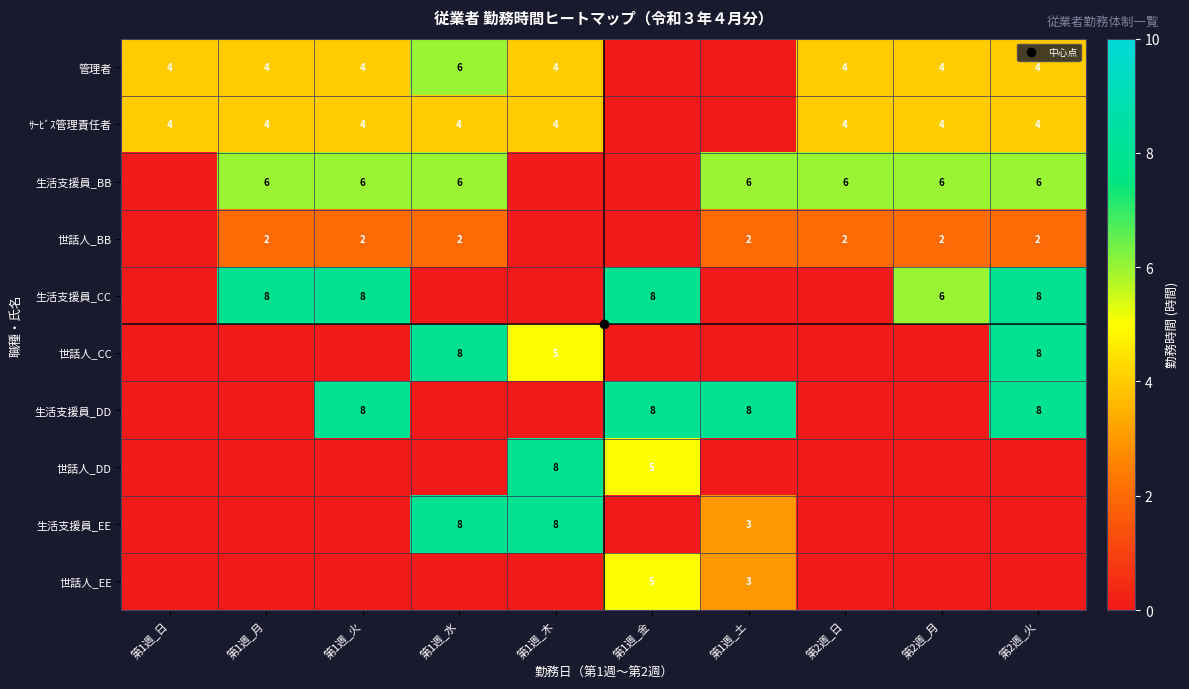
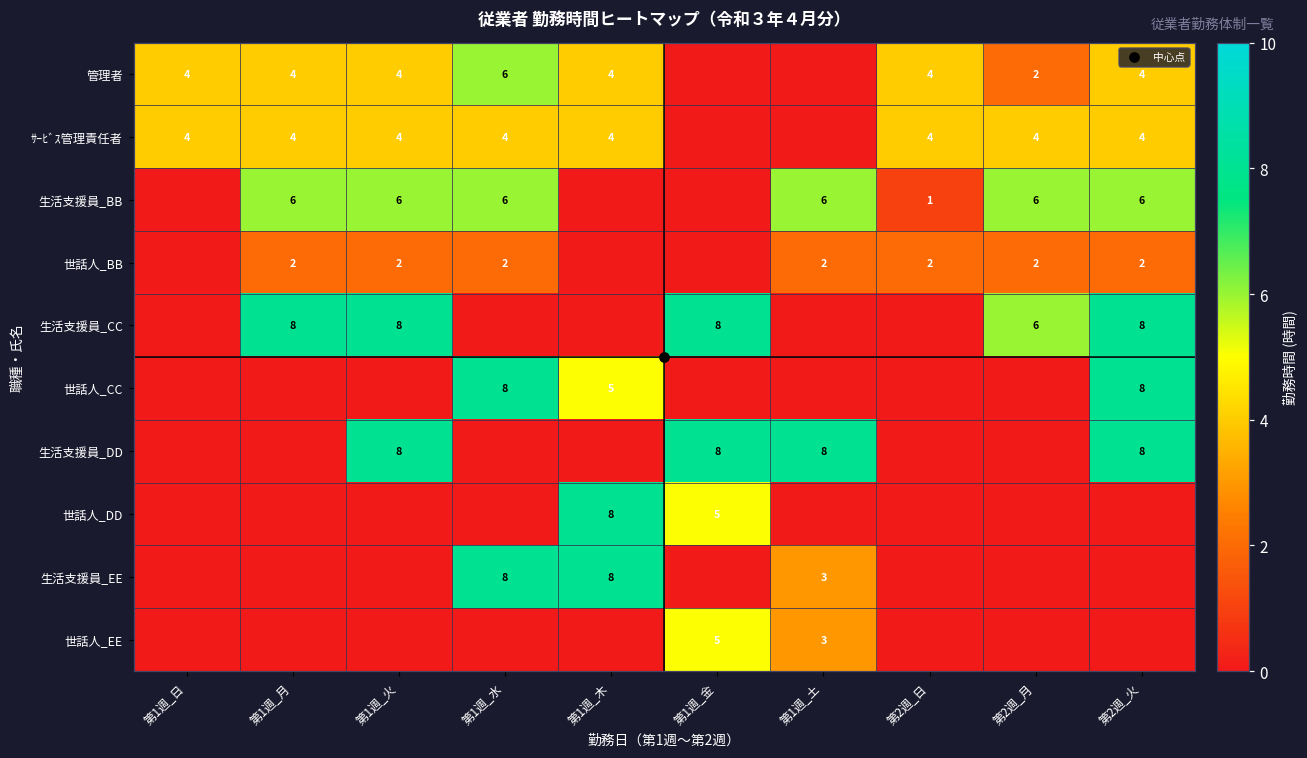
  {
    "管理者": {
      "第1週_日": 4,
      "第1週_月": 4,
      "第1週_火": 4,
      "第1週_水": 6,
      "第1週_木": 4,
      "第2週_日": 4,
-     "第2週_月": 4,
+     "第2週_月": 2,
      "第2週_火": 4
    },
    "ｻｰﾋﾞｽ管理責任者": {
      "第1週_日": 4,
      "第1週_月": 4,
      "第1週_火": 4,
      "第1週_水": 4,
      "第1週_木": 4,
      "第2週_日": 4,
      "第2週_月": 4,
      "第2週_火": 4
    },
    "生活支援員_BB": {
      "第1週_月": 6,
      "第1週_火": 6,
      "第1週_水": 6,
      "第1週_土": 6,
-     "第2週_日": 6,
+     "第2週_日": 1,
      "第2週_月": 6,
      "第2週_火": 6
    },
    "世話人_BB": {
      "第1週_月": 2,
      "第1週_火": 2,
      "第1週_水": 2,
      "第1週_土": 2,
      "第2週_日": 2,
      "第2週_月": 2,
      "第2週_火": 2
    },
    "生活支援員_CC": {
      "第1週_月": 8,
      "第1週_火": 8,
      "第1週_金": 8,
      "第2週_月": 6,
      "第2週_火": 8
    },
    "世話人_CC": {
      "第1週_水": 8,
      "第1週_木": 5,
      "第2週_火": 8
    },
    "生活支援員_DD": {
      "第1週_火": 8,
      "第1週_金": 8,
      "第1週_土": 8,
      "第2週_火": 8
    },
    "世話人_DD": {
      "第1週_木": 8,
      "第1週_金": 5
    },
    "生活支援員_EE": {
      "第1週_水": 8,
      "第1週_木": 8,
      "第1週_土": 3
    },
    "世話人_EE": {
      "第1週_金": 5,
      "第1週_土": 3
    }
  }
